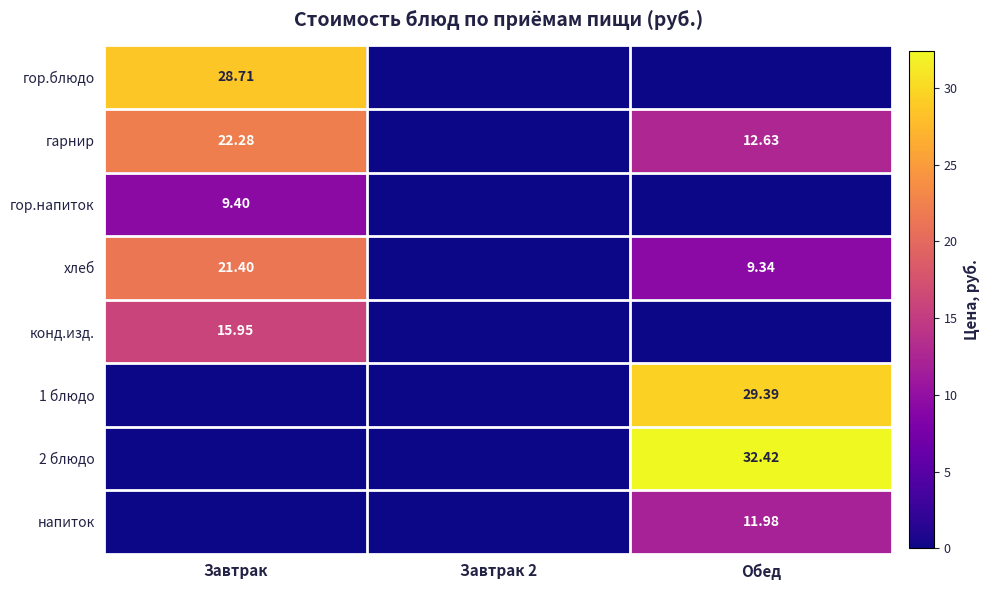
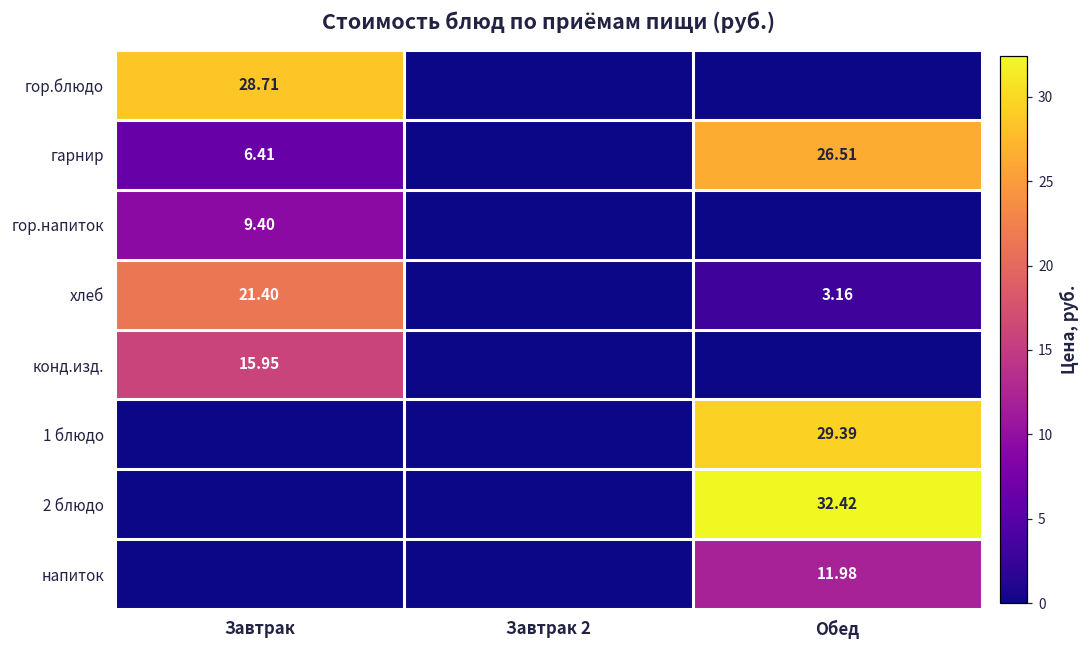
  {
    "гор.блюдо": {
      "Завтрак": 28.71
    },
    "гарнир": {
-     "Завтрак": 22.28,
-     "Обед": 12.63
+     "Завтрак": 6.41,
+     "Обед": 26.51
    },
    "гор.напиток": {
      "Завтрак": 9.40
    },
    "хлеб": {
      "Завтрак": 21.40,
-     "Обед": 9.34
+     "Обед": 3.16
    },
    "конд.изд.": {
      "Завтрак": 15.95
    },
    "1 блюдо": {
      "Обед": 29.39
    },
    "2 блюдо": {
      "Обед": 32.42
    },
    "напиток": {
      "Обед": 11.98
    }
  }
